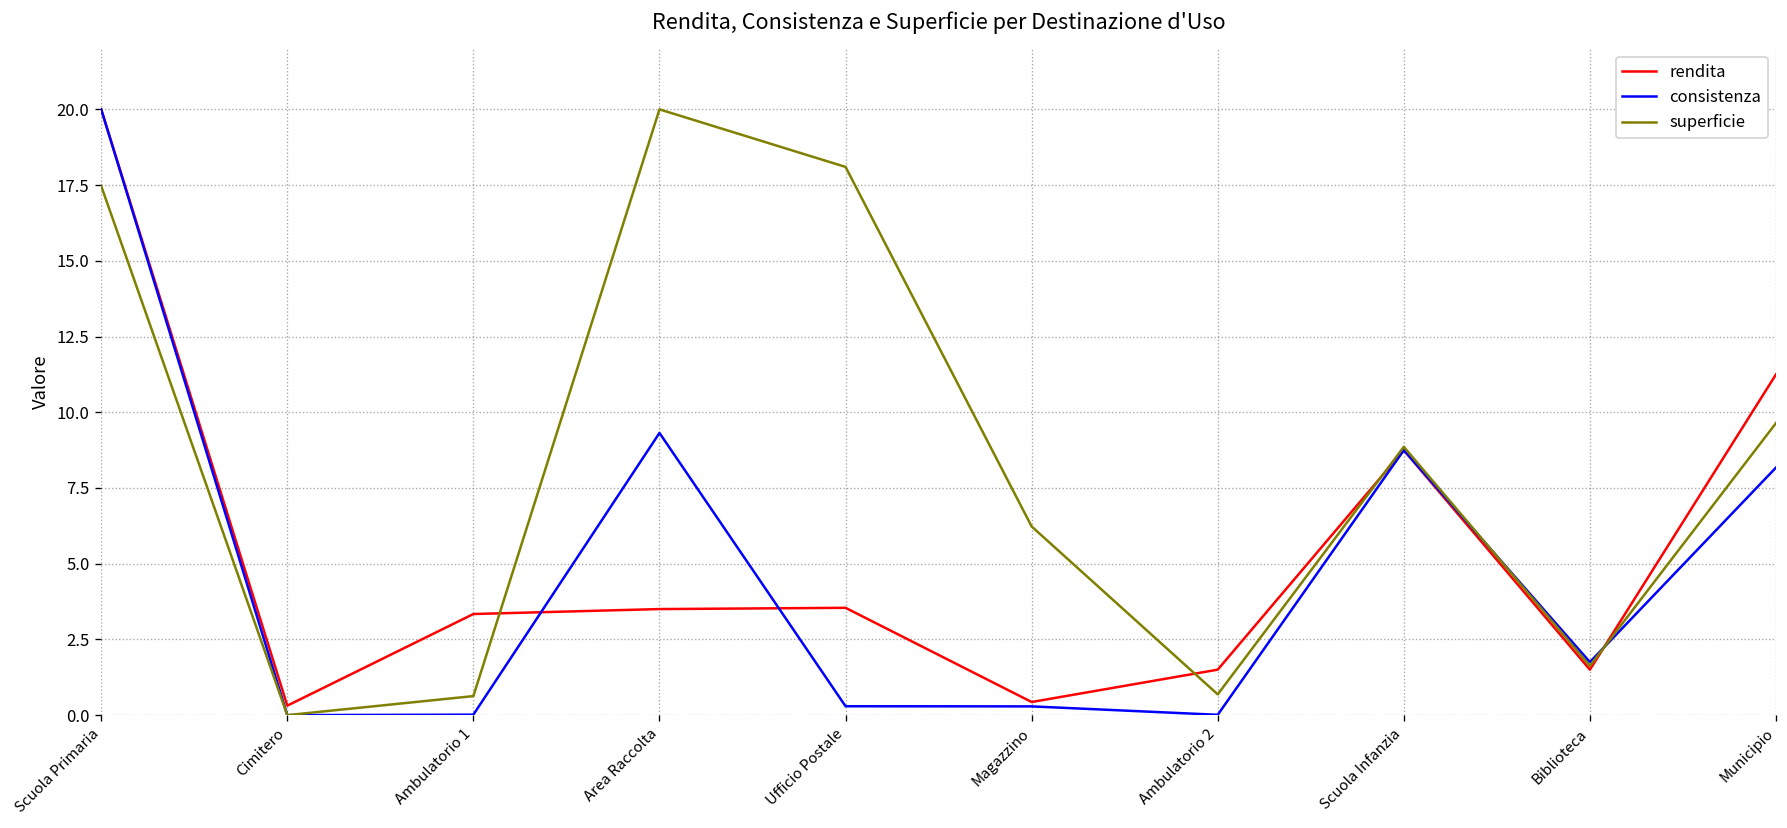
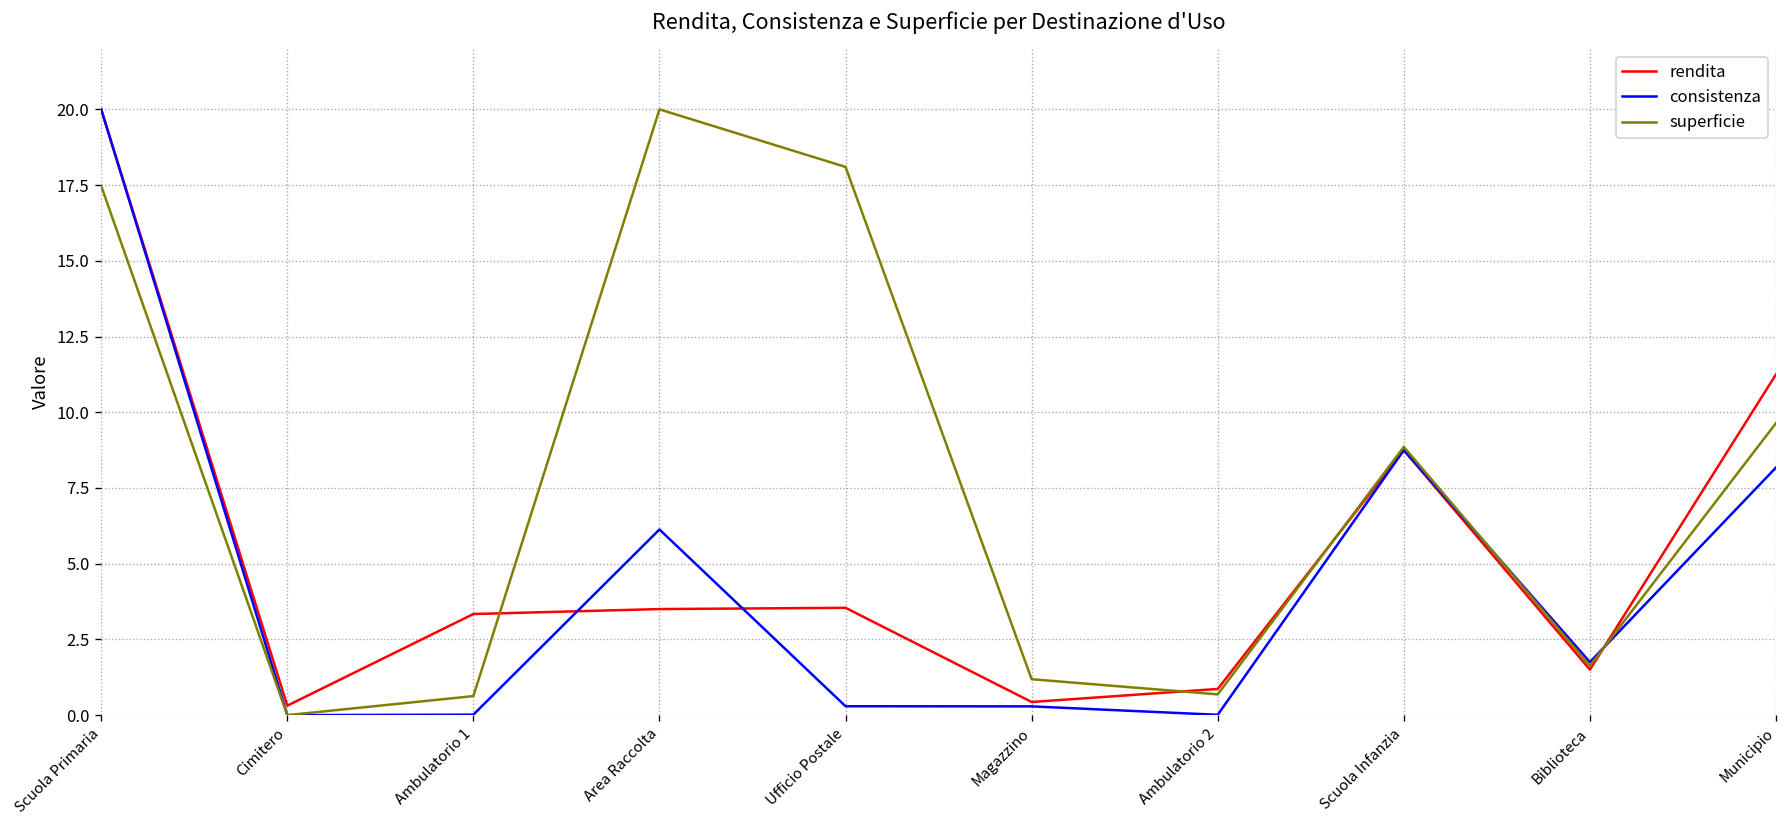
  {
    "rendita": {
      "Cimitero": 0.3,
      "Ambulatorio 1": 3.3,
      "Area Raccolta": 3.5,
      "Ufficio Postale": 3.5,
      "Magazzino": 0.4,
-     "Ambulatorio 2": 1.5,
+     "Ambulatorio 2": 0.9,
      "Biblioteca": 1.5,
      "Municipio": 11.2
    },
    "consistenza": {
      "Ambulatorio 1": 0.0,
-     "Area Raccolta": 9.3,
+     "Area Raccolta": 6.1,
      "Ufficio Postale": 0.3,
      "Magazzino": 0.3,
      "Ambulatorio 2": 0.0,
      "Biblioteca": 1.8,
      "Municipio": 8.2
    },
    "superficie": {
      "Scuola Primaria": 17.5,
      "Ambulatorio 1": 0.6,
      "Area Raccolta": 20.0,
      "Ufficio Postale": 18.1,
-     "Magazzino": 6.2,
+     "Magazzino": 1.2,
      "Ambulatorio 2": 0.7,
      "Scuola Infanzia": 8.9,
      "Biblioteca": 1.6,
      "Municipio": 9.6
    }
  }
